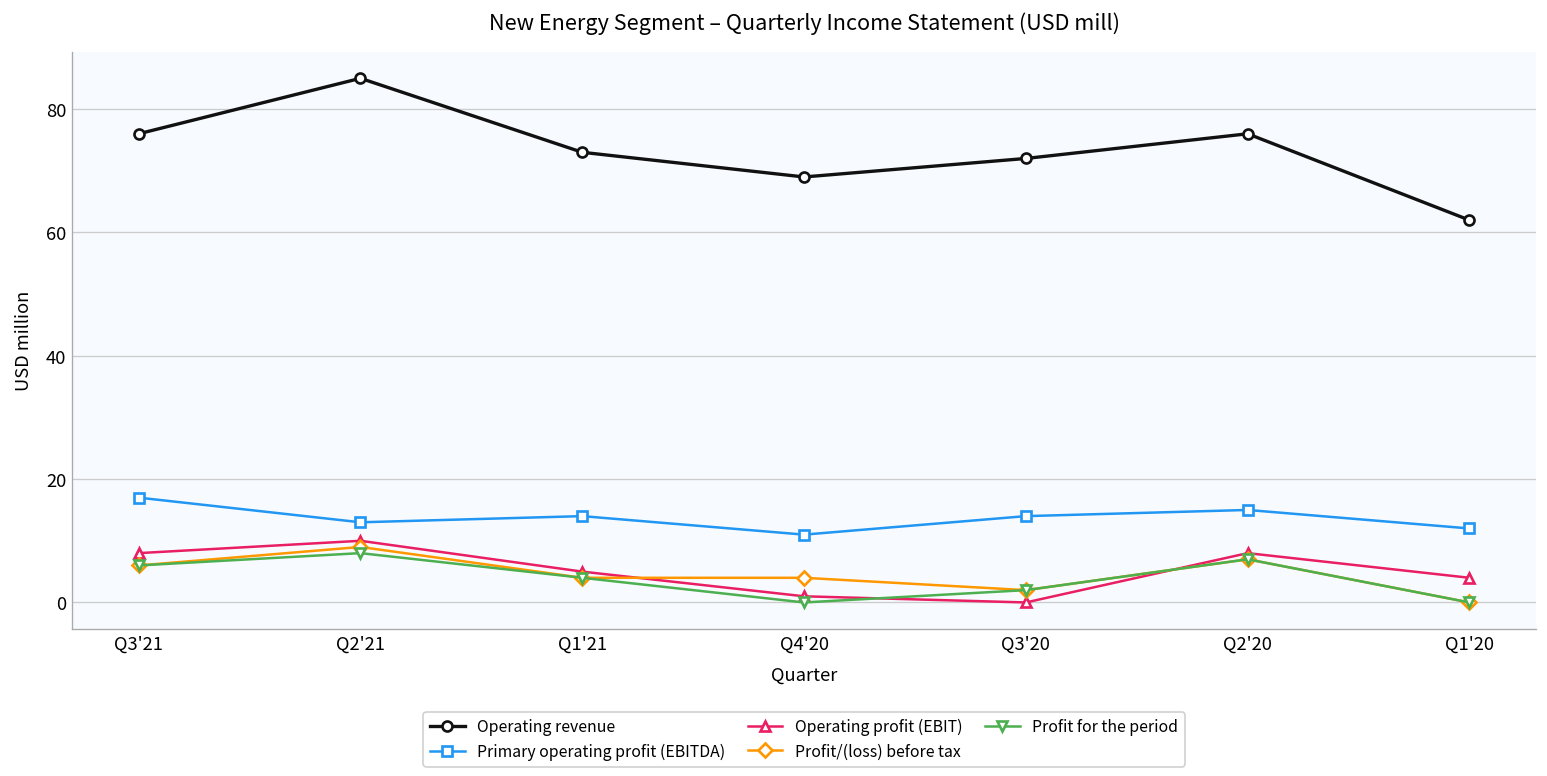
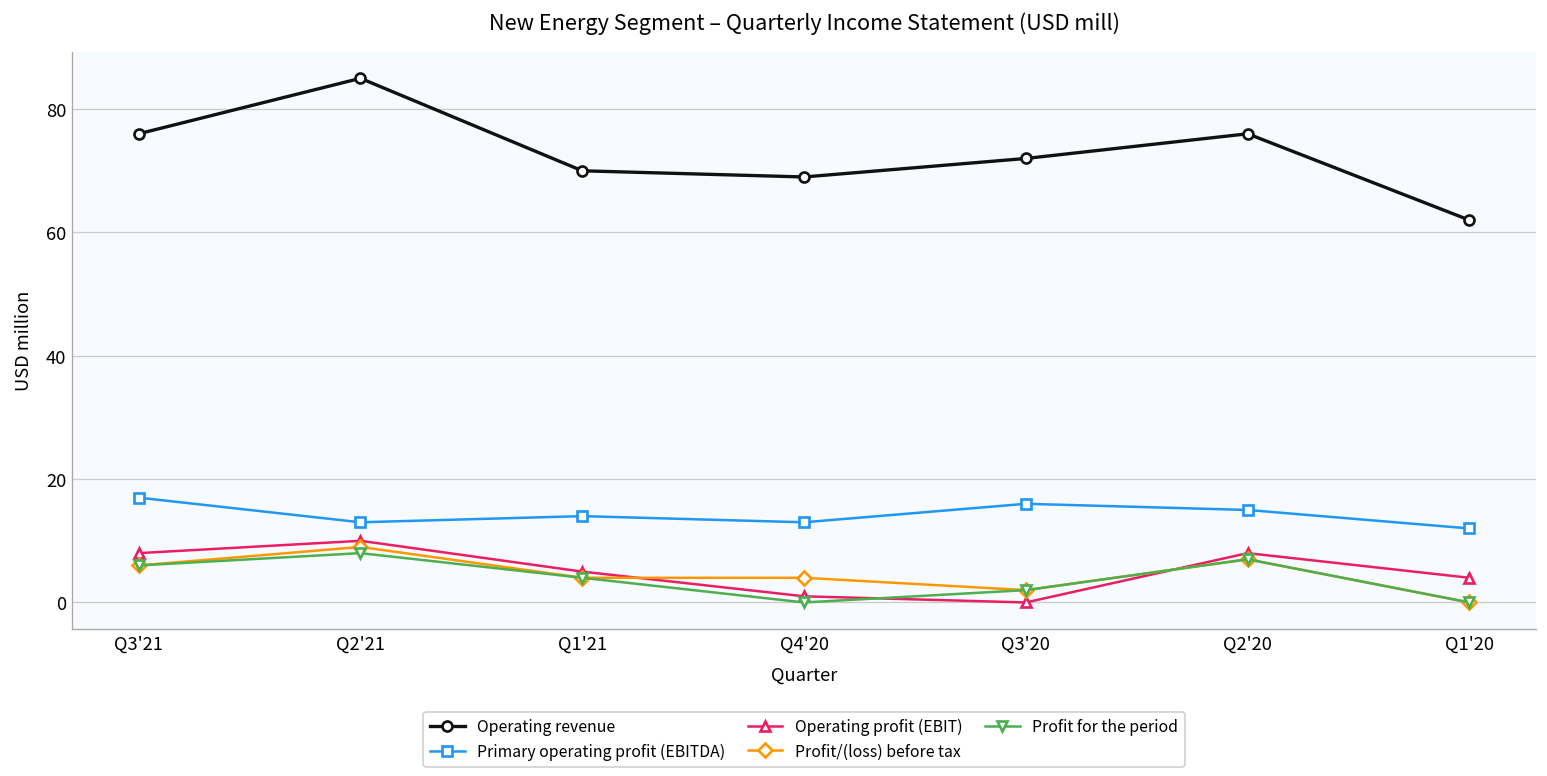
  {
    "Operating revenue": {
      "Q3'21": 76,
      "Q2'21": 85,
-     "Q1'21": 73,
+     "Q1'21": 70,
      "Q4'20": 69,
      "Q3'20": 72,
      "Q2'20": 76,
      "Q1'20": 62
    },
    "Primary operating profit (EBITDA)": {
      "Q3'21": 17,
      "Q2'21": 13,
      "Q1'21": 14,
-     "Q4'20": 11,
-     "Q3'20": 14,
+     "Q4'20": 13,
+     "Q3'20": 16,
      "Q2'20": 15,
      "Q1'20": 12
    },
    "Operating profit (EBIT)": {
      "Q3'21": 8,
      "Q2'21": 10,
      "Q1'21": 5,
      "Q4'20": 1,
      "Q3'20": 0,
      "Q2'20": 8,
      "Q1'20": 4
    },
    "Profit/(loss) before tax": {
      "Q2'21": 9,
      "Q4'20": 4
    },
    "Profit for the period": {
      "Q2'21": 8,
      "Q4'20": 0
    }
  }
